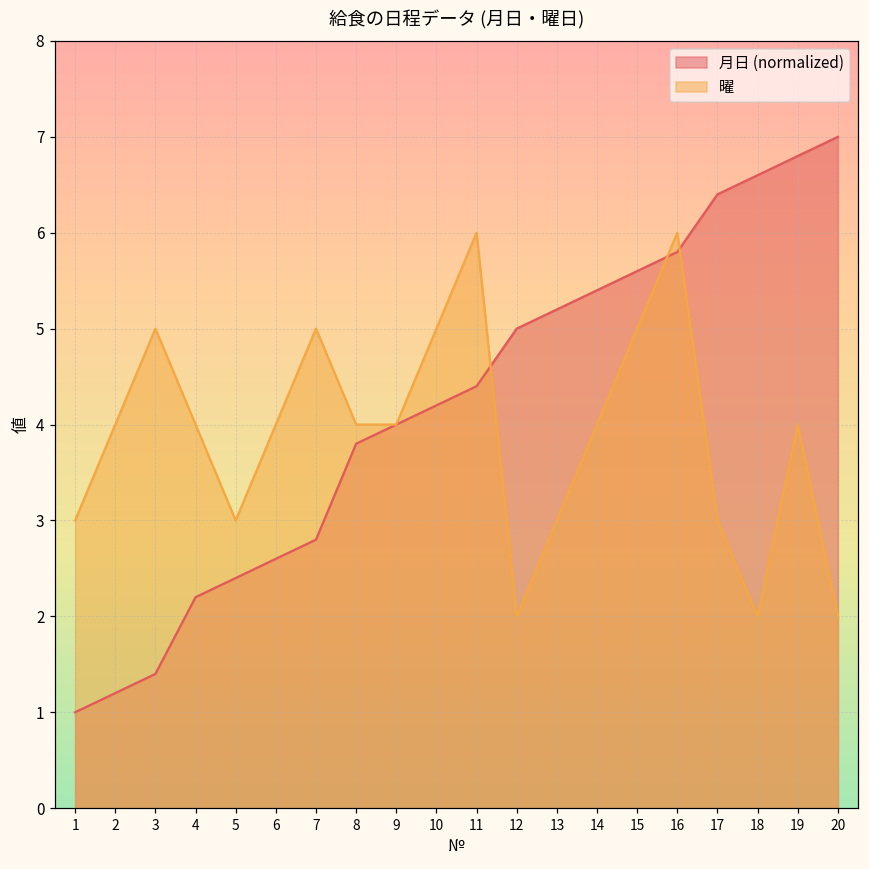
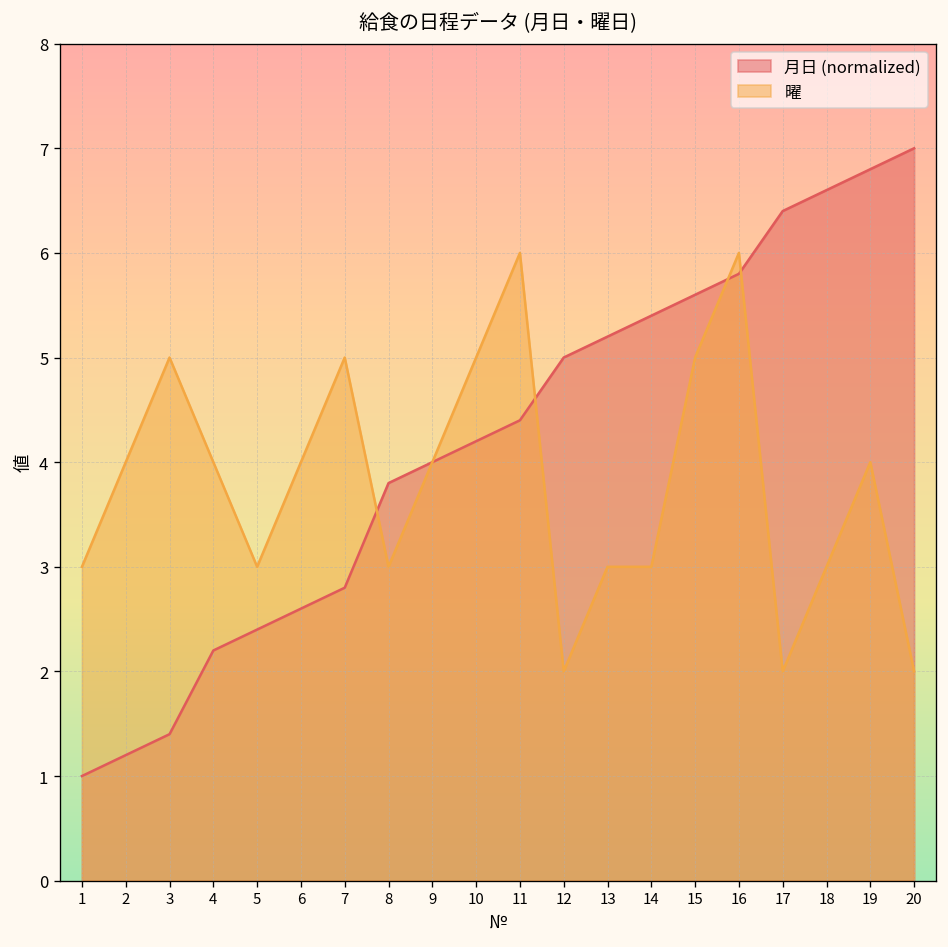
  {
    "月日 (normalized)": {
      "1": 1,
      "2": 1.2,
      "3": 1.4,
      "4": 2.2,
      "5": 2.4,
      "6": 2.6,
      "7": 2.8,
      "8": 3.8,
      "10": 4.2,
      "11": 4.4,
      "12": 5,
      "13": 5.2,
      "14": 5.4,
      "15": 5.6,
      "16": 5.8,
      "17": 6.4,
      "18": 6.6,
      "19": 6.8,
      "20": 7
    },
    "曜": {
      "1": 3,
      "2": 4,
      "3": 5,
      "4": 4,
      "5": 3,
      "6": 4,
      "7": 5,
-     "8": 4,
+     "8": 3,
      "10": 5,
      "11": 6,
      "12": 2,
      "13": 3,
-     "14": 4,
+     "14": 3,
      "15": 5,
      "16": 6,
-     "17": 3,
-     "18": 2,
+     "17": 2,
+     "18": 3,
      "19": 4,
      "20": 2
    }
  }
